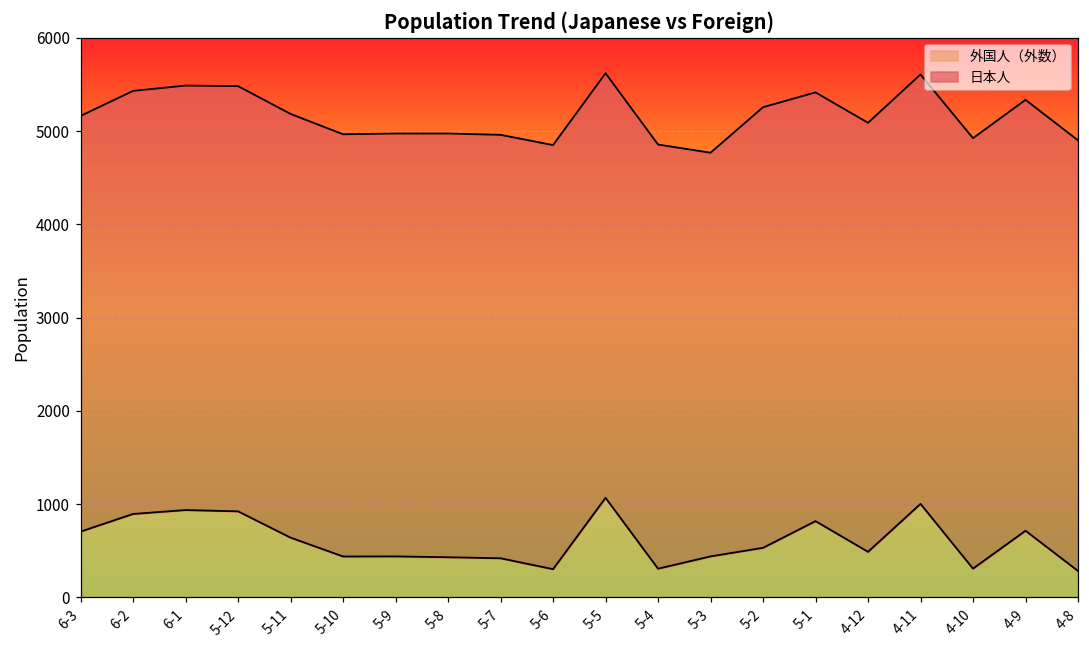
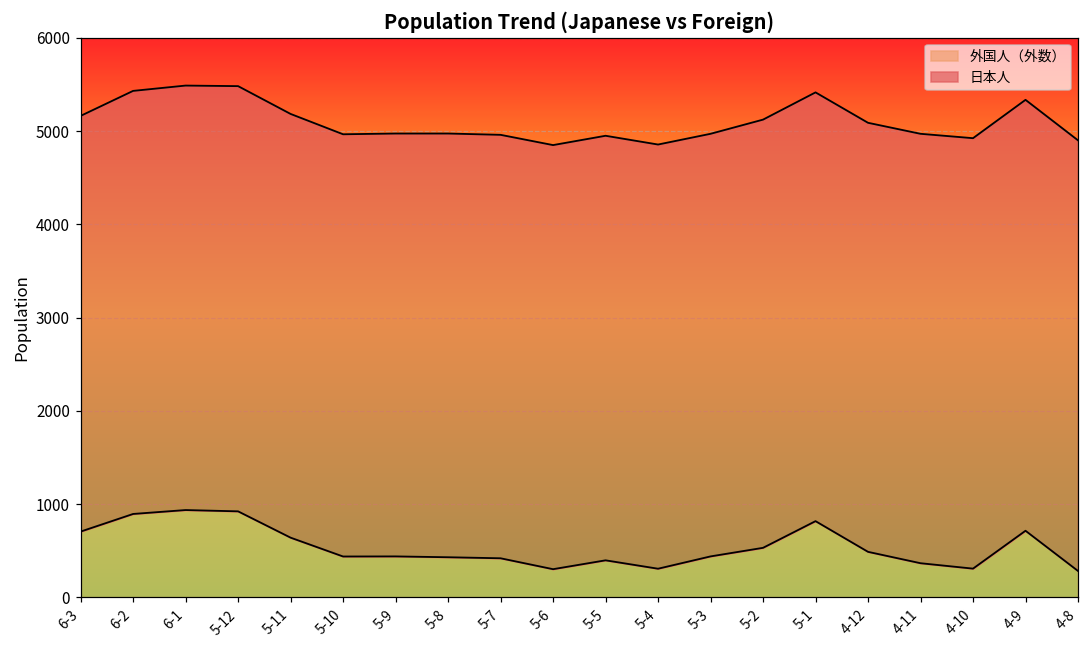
  {
    "外国人（外数）": {
      "6-3": 700,
      "6-2": 900,
      "6-1": 900,
      "5-12": 900,
      "5-11": 600,
      "5-10": 400,
      "5-9": 400,
      "5-8": 400,
      "5-7": 400,
      "5-6": 300,
-     "5-5": 1100,
+     "5-5": 400,
      "5-4": 300,
      "5-3": 400,
      "5-2": 500,
      "5-1": 800,
      "4-12": 500,
-     "4-11": 1000,
+     "4-11": 400,
      "4-10": 300,
      "4-9": 700,
      "4-8": 300
    },
    "日本人": {
      "6-3": 4500,
      "6-2": 4500,
      "6-1": 4600,
      "5-12": 4600,
      "5-11": 4500,
      "5-10": 4500,
      "5-9": 4500,
      "5-8": 4500,
      "5-7": 4500,
      "5-6": 4500,
      "5-5": 4600,
      "5-4": 4500,
-     "5-3": 4300,
-     "5-2": 4700,
+     "5-3": 4500,
+     "5-2": 4600,
      "5-1": 4600,
      "4-12": 4600,
      "4-11": 4600,
      "4-10": 4600,
      "4-9": 4600,
      "4-8": 4600
    }
  }
